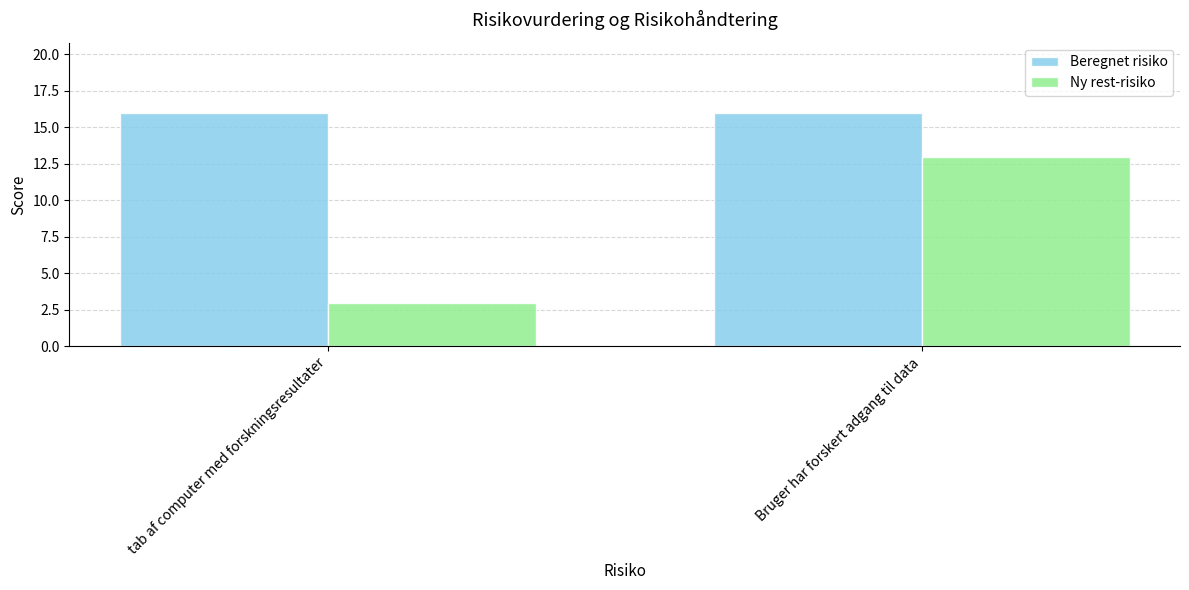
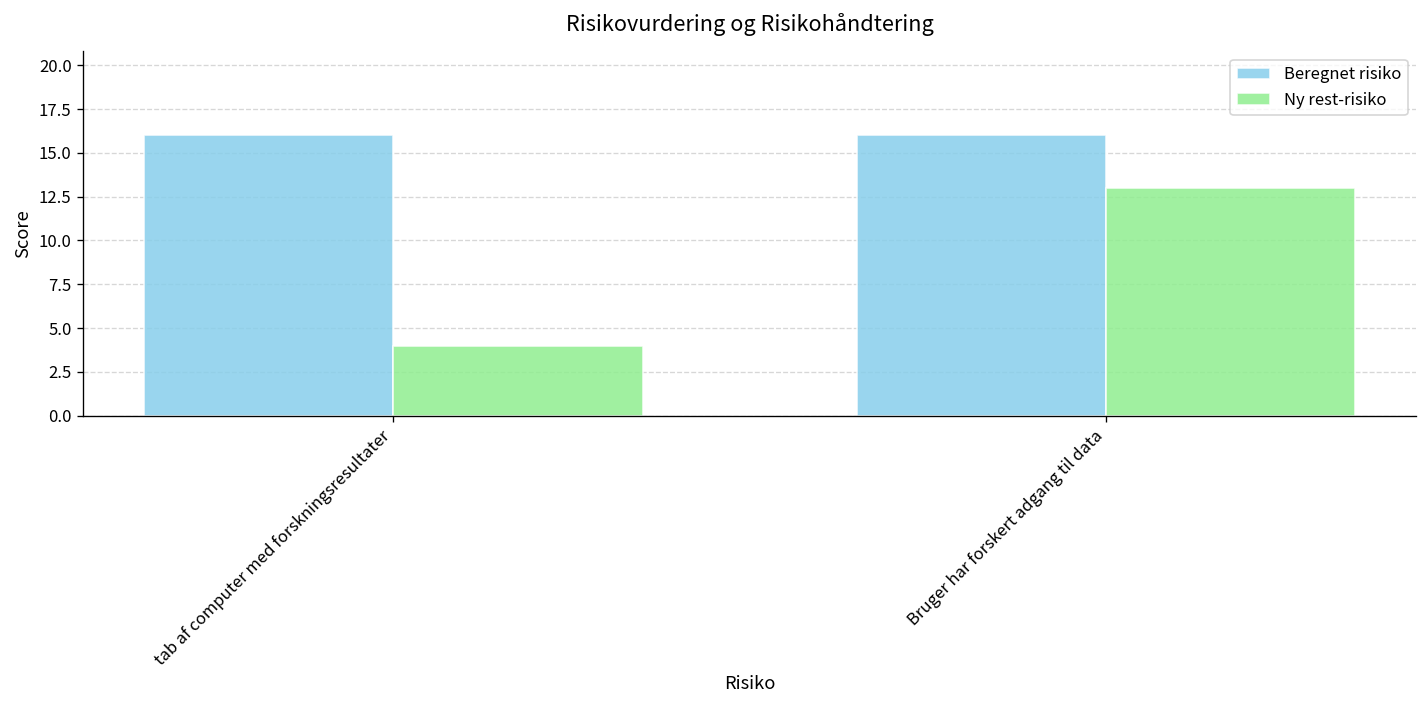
  {
    "Beregnet risiko": {
      "tab af computer med forskningsresultater": 16,
      "Bruger har forskert adgang til data": 16
    },
    "Ny rest-risiko": {
-     "tab af computer med forskningsresultater": 3,
+     "tab af computer med forskningsresultater": 4,
      "Bruger har forskert adgang til data": 13
    }
  }
